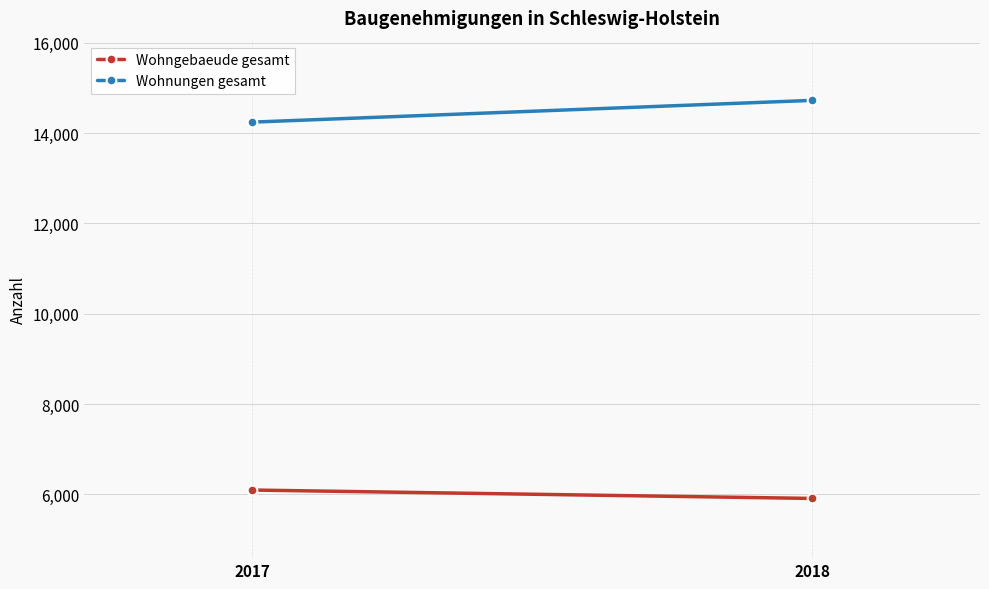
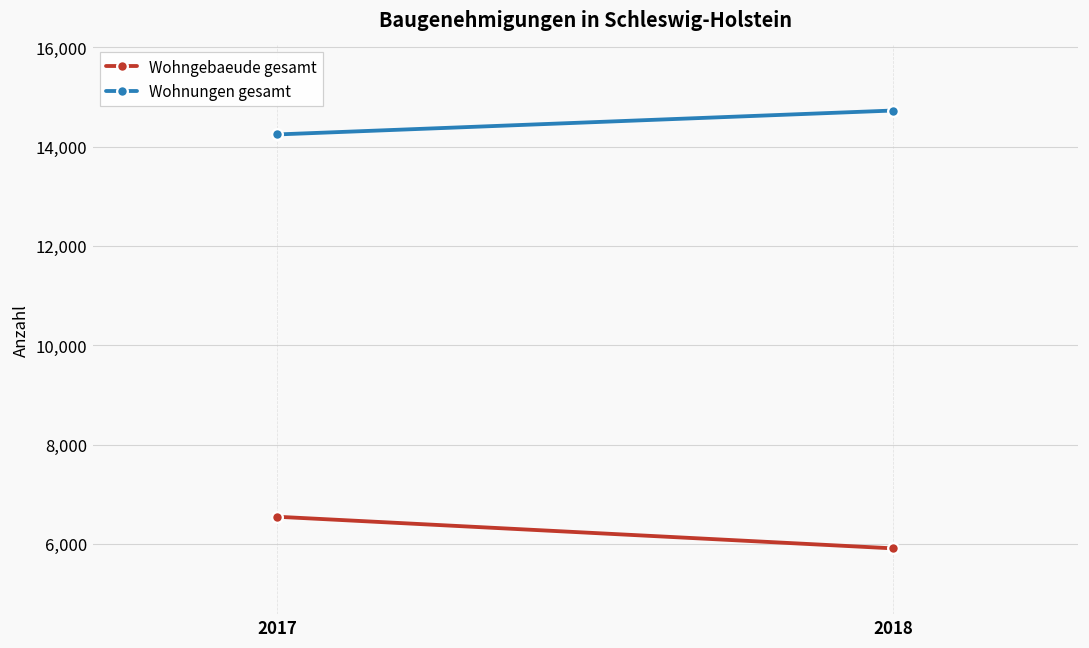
  {
    "Wohngebaeude gesamt": {
-     "2017": "6,100",
+     "2017": "6,500",
      "2018": "5,900"
    },
    "Wohnungen gesamt": {
      "2017": "14,200",
      "2018": "14,700"
    }
  }
